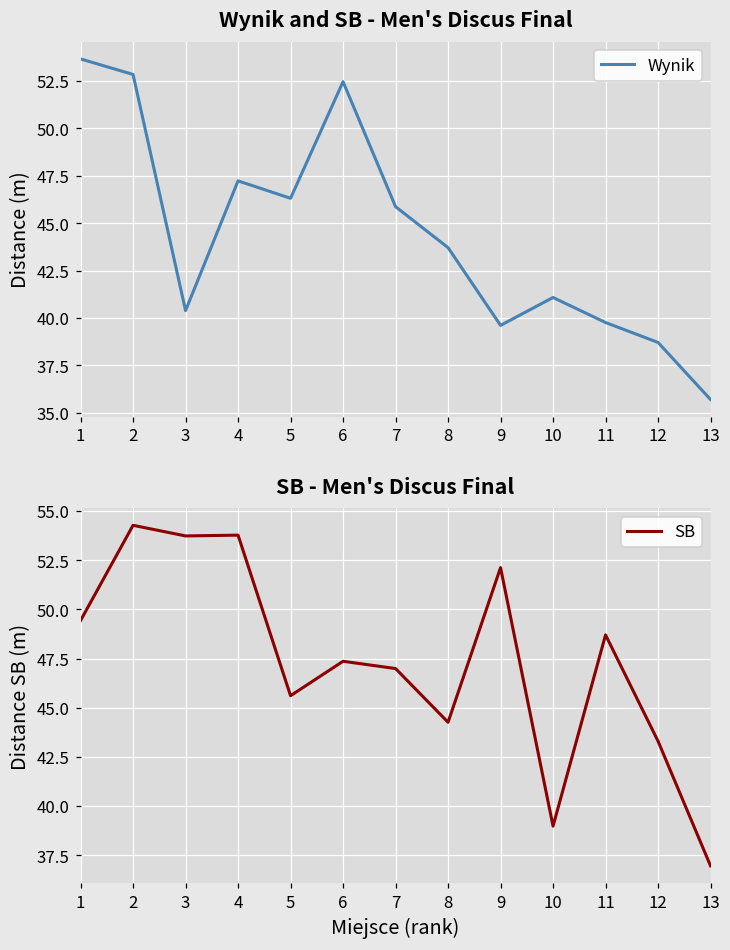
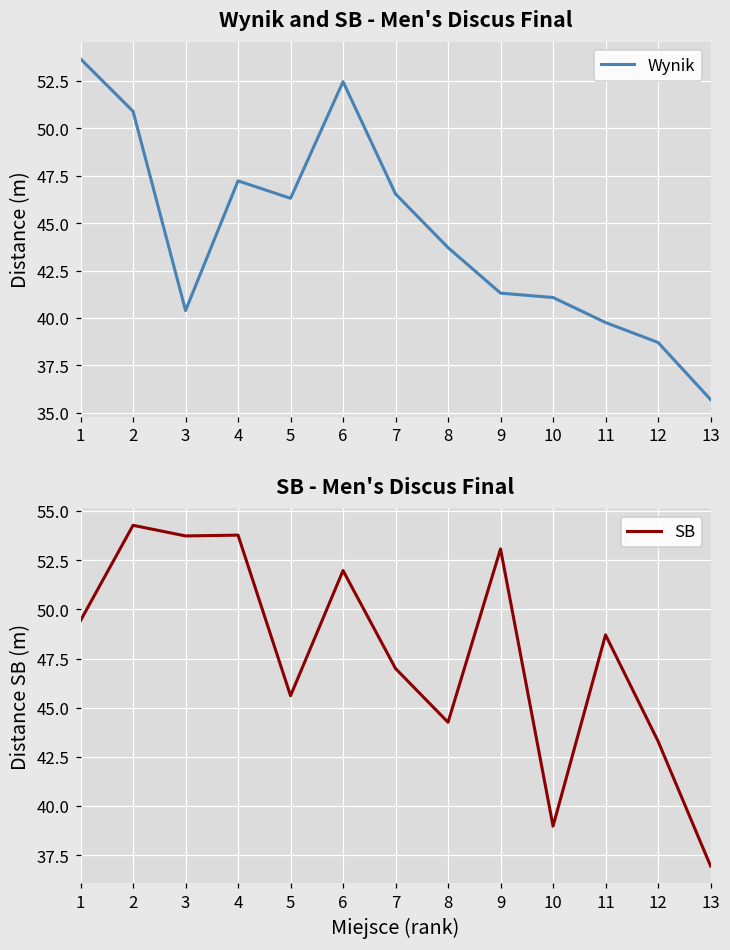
  {
    "Wynik and SB - Men's Discus Final": {
      "1": 53.7,
-     "2": 52.8,
+     "2": 50.9,
      "3": 40.4,
      "4": 47.2,
      "5": 46.3,
      "6": 52.5,
-     "7": 45.9,
+     "7": 46.5,
      "8": 43.7,
-     "9": 39.6,
+     "9": 41.3,
      "10": 41.1,
      "11": 39.8,
      "12": 38.7,
      "13": 35.7
    },
    "SB - Men's Discus Final": {
      "1": 49.4,
      "2": 54.3,
      "3": 53.7,
      "4": 53.8,
      "5": 45.6,
-     "6": 47.4,
+     "6": 52.0,
      "7": 47.0,
      "8": 44.3,
-     "9": 52.1,
+     "9": 53.1,
      "10": 39.0,
      "11": 48.7,
      "12": 43.3,
      "13": 37.0
    }
  }
